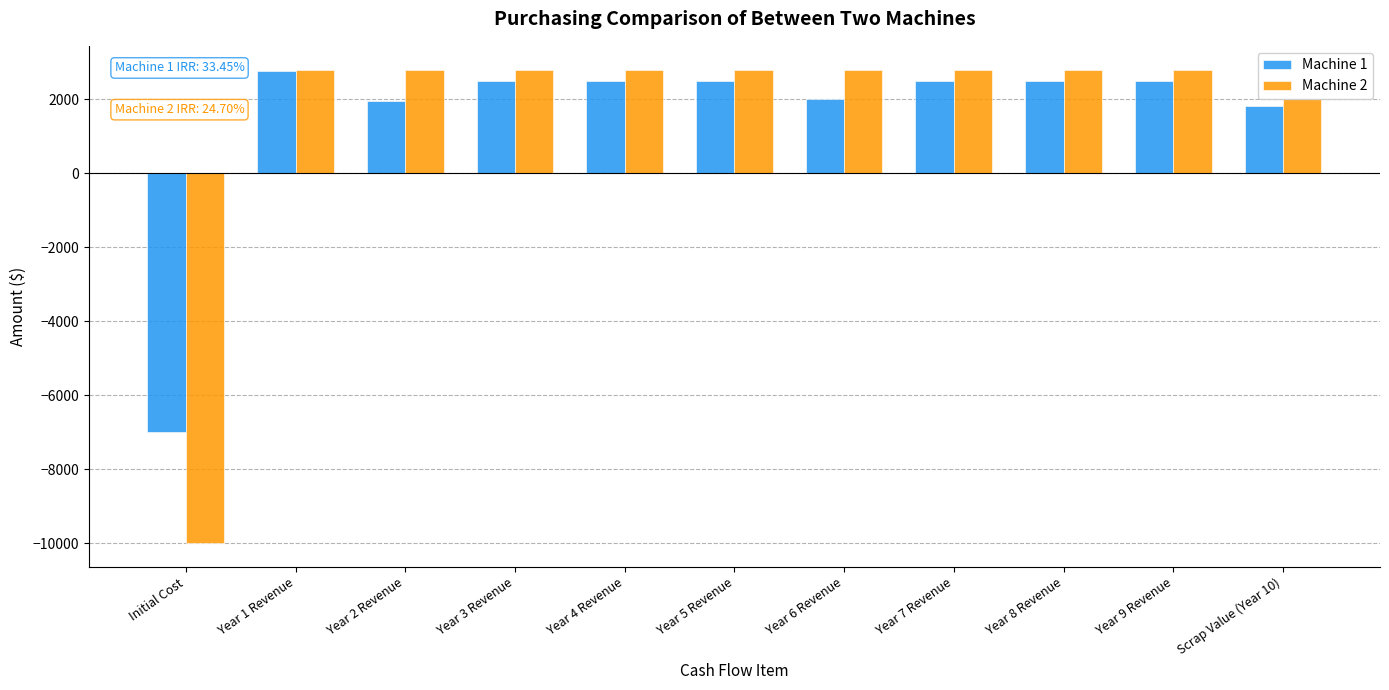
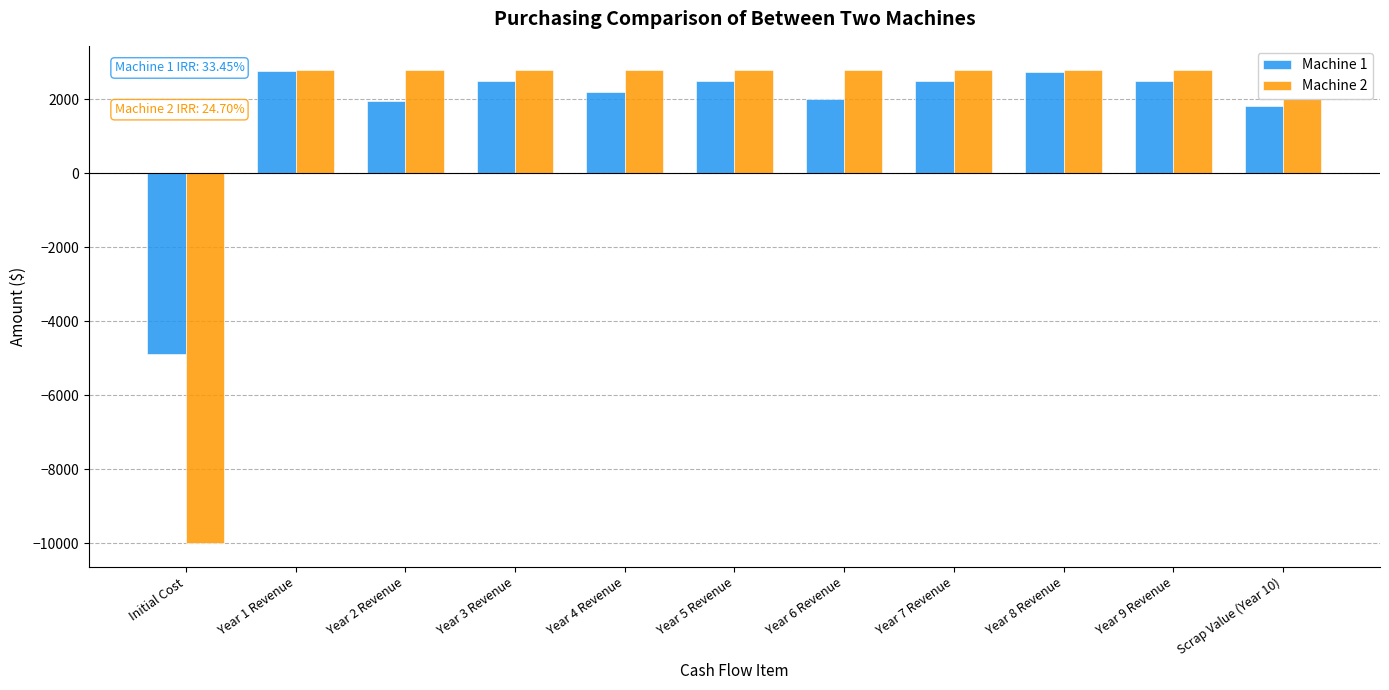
  {
    "Machine 1": {
-     "Initial Cost": -7000,
+     "Initial Cost": -4900,
      "Year 1 Revenue": 2800,
      "Year 2 Revenue": 2000,
      "Year 3 Revenue": 2500,
-     "Year 4 Revenue": 2500,
+     "Year 4 Revenue": 2200,
      "Year 5 Revenue": 2500,
      "Year 6 Revenue": 2000,
      "Year 7 Revenue": 2500,
-     "Year 8 Revenue": 2500,
+     "Year 8 Revenue": 2700,
      "Year 9 Revenue": 2500,
      "Scrap Value (Year 10)": 1800
    },
    "Machine 2": {
      "Initial Cost": -10000,
      "Year 1 Revenue": 2800,
      "Year 2 Revenue": 2800,
      "Year 3 Revenue": 2800,
      "Year 4 Revenue": 2800,
      "Year 5 Revenue": 2800,
      "Year 6 Revenue": 2800,
      "Year 7 Revenue": 2800,
      "Year 8 Revenue": 2800,
      "Year 9 Revenue": 2800,
      "Scrap Value (Year 10)": 2000
    }
  }
